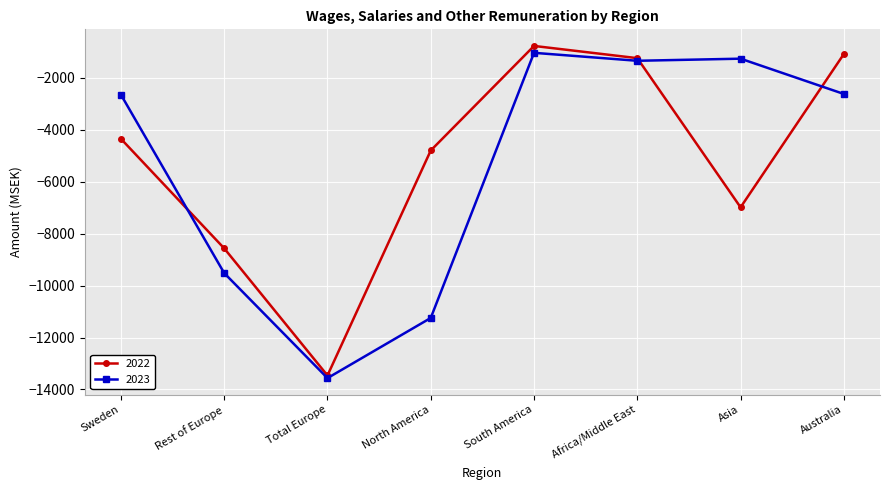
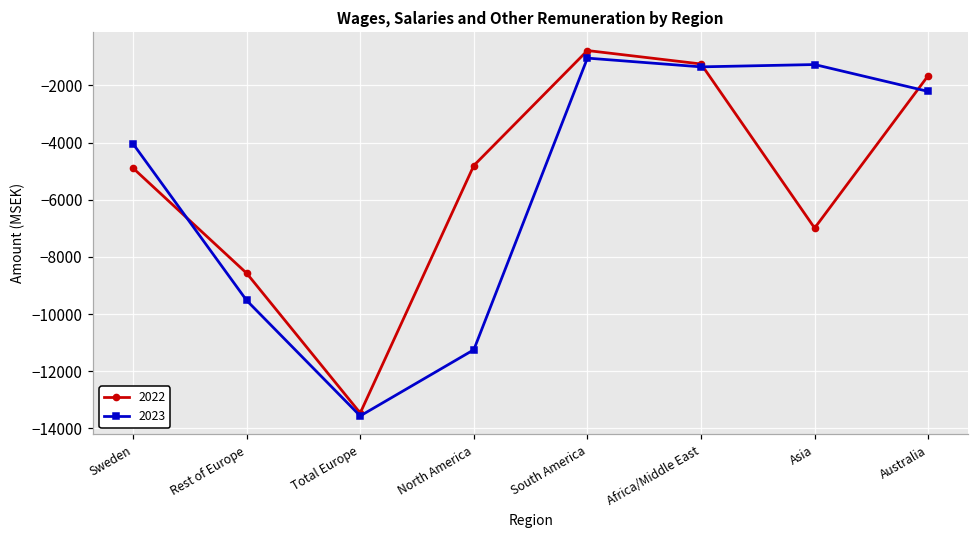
  {
    "2022": {
-     "Sweden": -4400,
+     "Sweden": -4900,
      "Rest of Europe": -8600,
      "Total Europe": -13500,
      "North America": -4800,
      "South America": -800,
      "Africa/Middle East": -1300,
      "Asia": -7000,
-     "Australia": -1100
+     "Australia": -1700
    },
    "2023": {
-     "Sweden": -2700,
+     "Sweden": -4000,
      "Rest of Europe": -9500,
      "Total Europe": -13600,
      "North America": -11200,
      "South America": -1000,
      "Africa/Middle East": -1400,
      "Asia": -1300,
-     "Australia": -2600
+     "Australia": -2200
    }
  }
